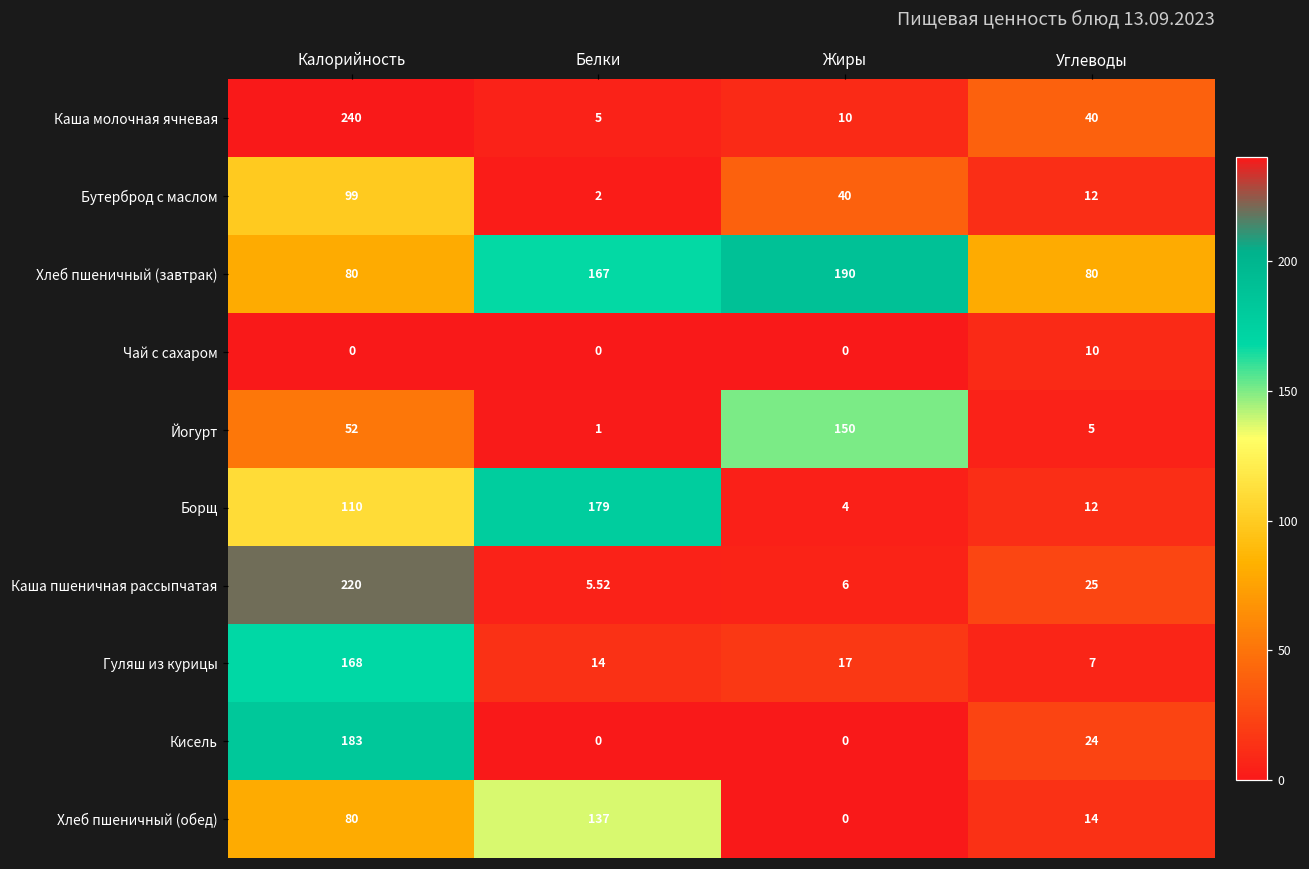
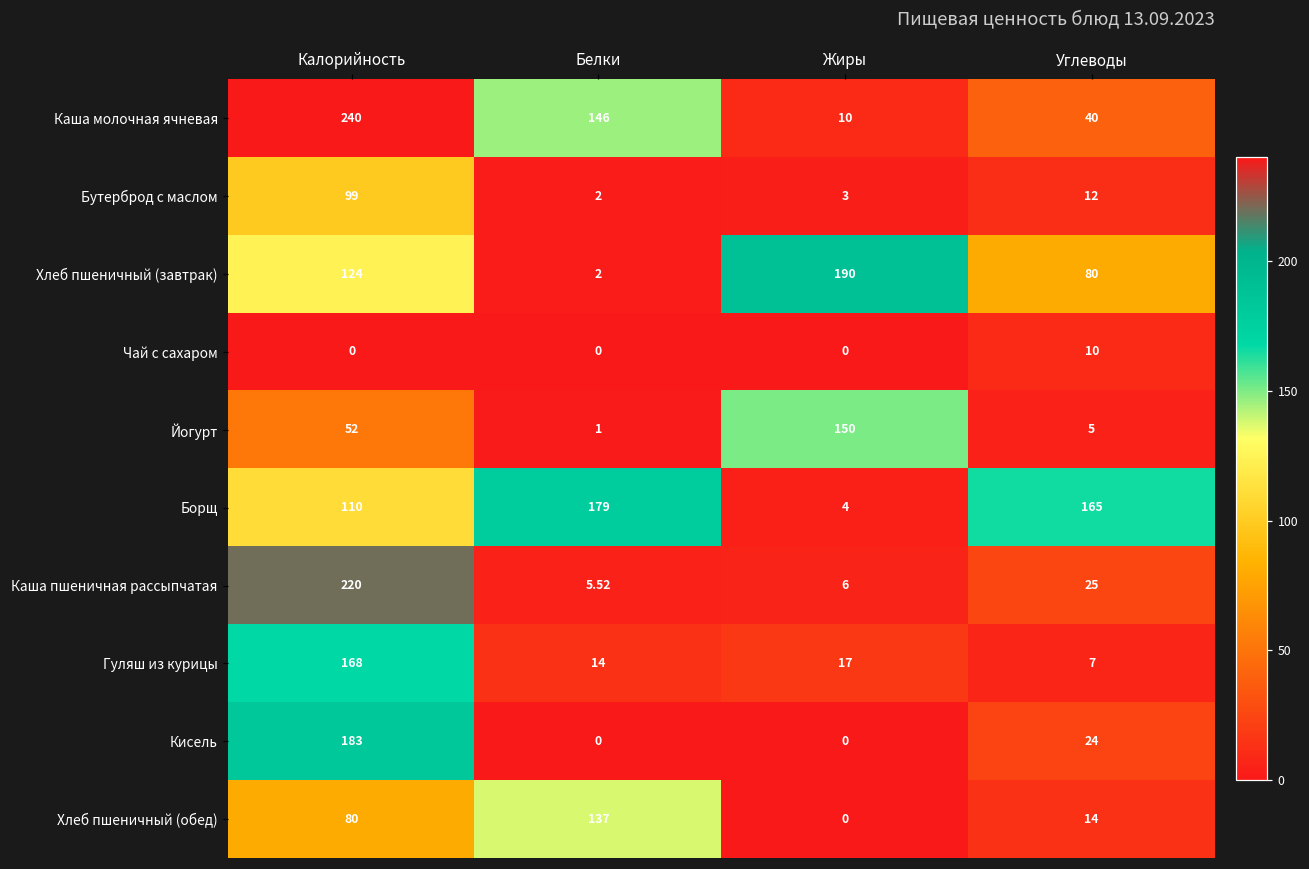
  {
    "Каша молочная ячневая": {
      "Калорийность": 240,
-     "Белки": 5,
+     "Белки": 146,
      "Жиры": 10,
      "Углеводы": 40
    },
    "Бутерброд с маслом": {
      "Калорийность": 99,
      "Белки": 2,
-     "Жиры": 40,
+     "Жиры": 3,
      "Углеводы": 12
    },
    "Хлеб пшеничный (завтрак)": {
-     "Калорийность": 80,
-     "Белки": 167,
+     "Калорийность": 124,
+     "Белки": 2,
      "Жиры": 190,
      "Углеводы": 80
    },
    "Чай с сахаром": {
      "Калорийность": 0,
      "Белки": 0,
      "Жиры": 0,
      "Углеводы": 10
    },
    "Йогурт": {
      "Калорийность": 52,
      "Белки": 1,
      "Жиры": 150,
      "Углеводы": 5
    },
    "Борщ": {
      "Калорийность": 110,
      "Белки": 179,
      "Жиры": 4,
-     "Углеводы": 12
+     "Углеводы": 165
    },
    "Каша пшеничная рассыпчатая": {
      "Калорийность": 220,
      "Белки": 5.52,
      "Жиры": 6,
      "Углеводы": 25
    },
    "Гуляш из курицы": {
      "Калорийность": 168,
      "Белки": 14,
      "Жиры": 17,
      "Углеводы": 7
    },
    "Кисель": {
      "Калорийность": 183,
      "Белки": 0,
      "Жиры": 0,
      "Углеводы": 24
    },
    "Хлеб пшеничный (обед)": {
      "Калорийность": 80,
      "Белки": 137,
      "Жиры": 0,
      "Углеводы": 14
    }
  }
